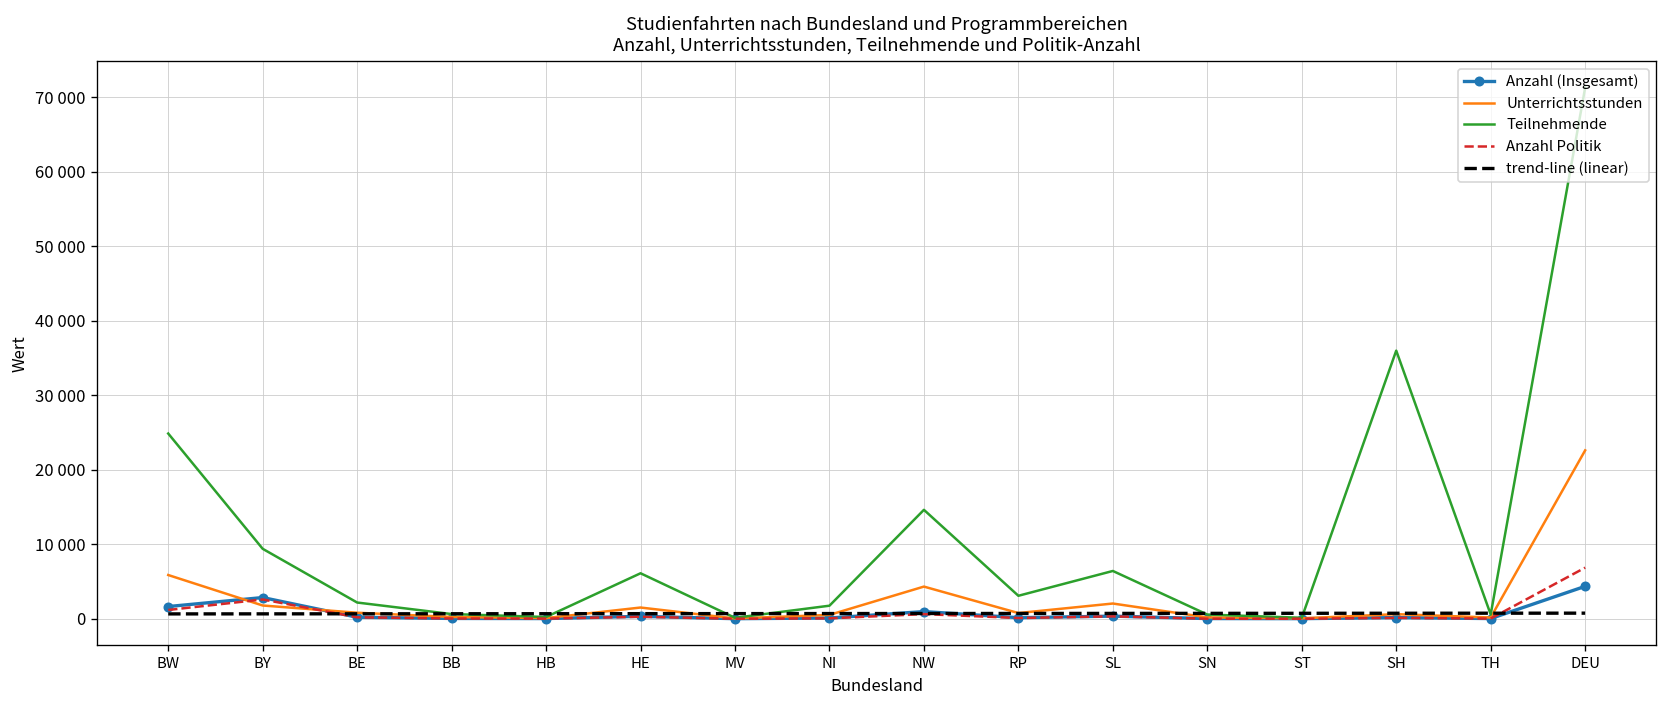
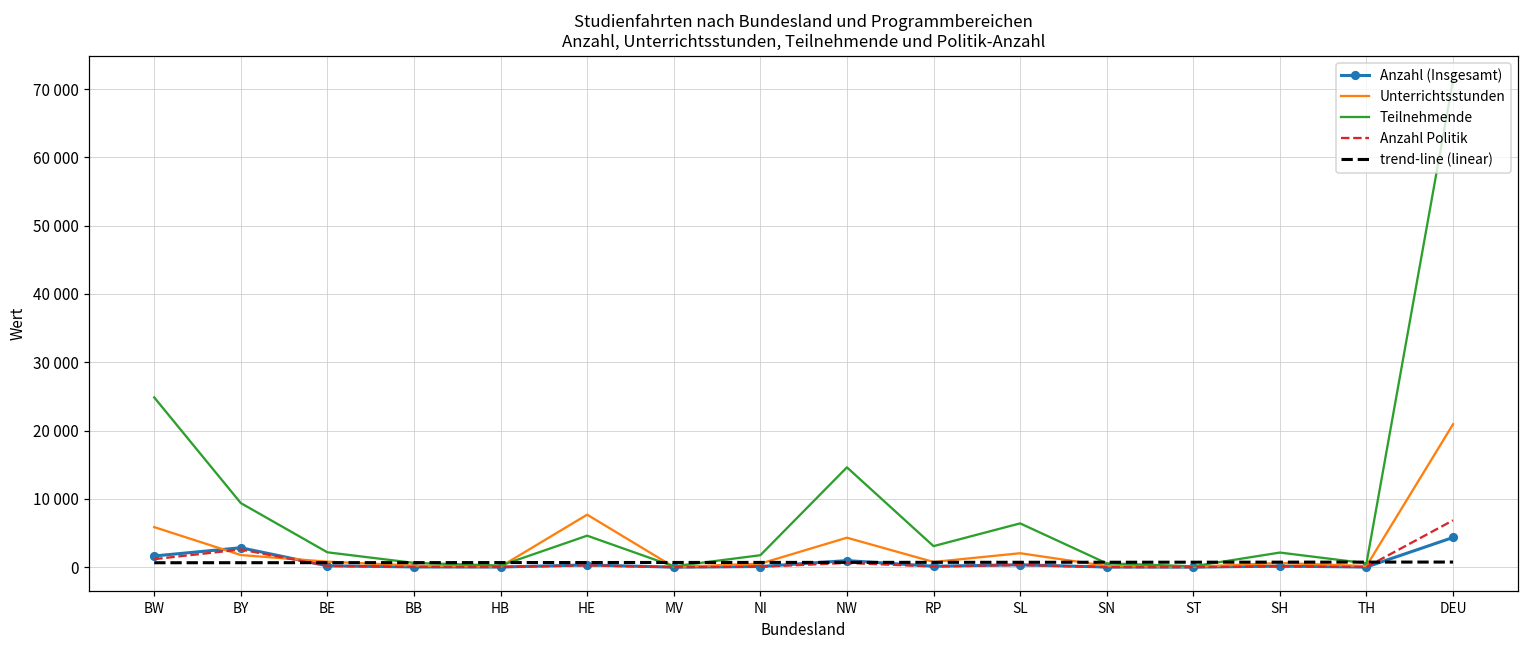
  {
    "Anzahl (Insgesamt)": {
      "BW": 2000,
      "DEU": 4000
    },
    "Unterrichtsstunden": {
      "BW": 6000,
      "BY": 2000,
-     "HE": 2000,
+     "HE": 8000,
      "NW": 4000,
      "SL": 2000,
-     "DEU": 23000
+     "DEU": 21000
    },
    "Teilnehmende": {
      "BW": 25000,
      "BY": 9000,
      "BE": 2000,
-     "HE": 6000,
+     "HE": 5000,
      "NI": 2000,
      "NW": 15000,
      "RP": 3000,
      "SL": 6000,
-     "SH": 36000
+     "SH": 2000
    },
    "Anzahl Politik": {
      "BW": 1000,
      "DEU": 7000
    },
    "trend-line (linear)": {
      "BW": 1000,
      "BY": 1000,
      "HB": 1000,
      "MV": 1000,
      "ST": 1000,
      "DEU": 1000
    }
  }
